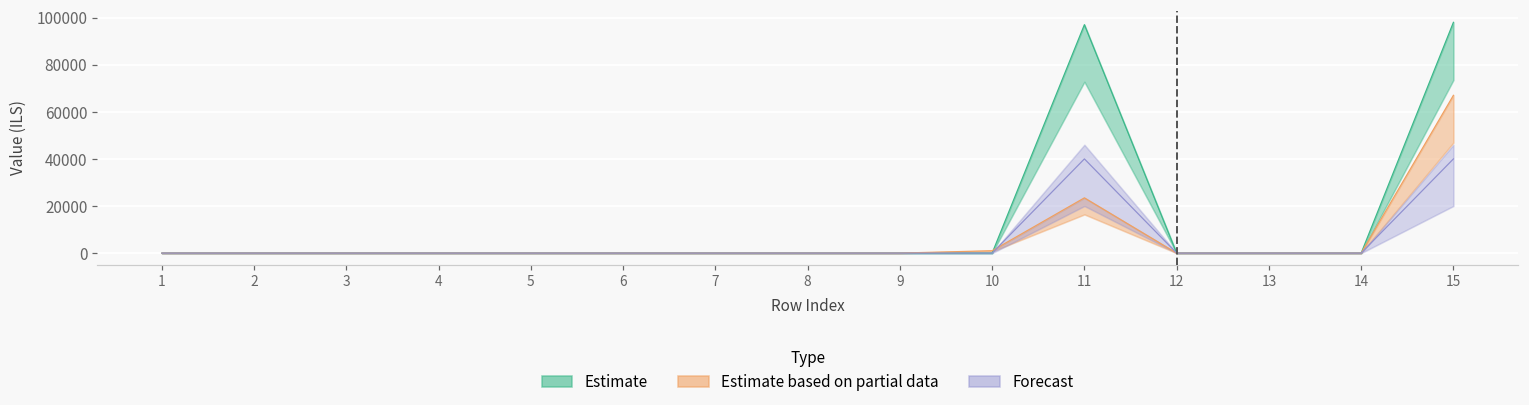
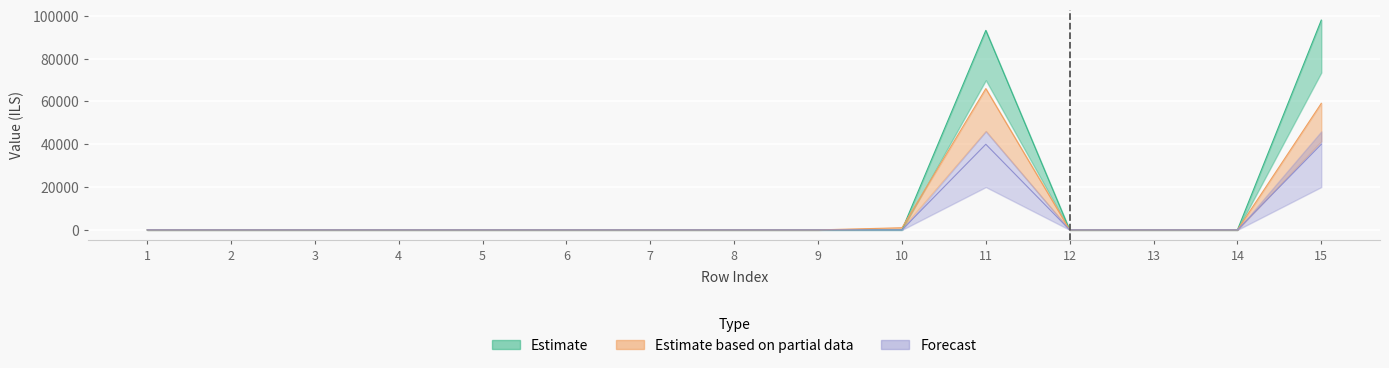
  {
    "Estimate": {
-     "11": 97000,
+     "11": 93000,
      "15": 98000
    },
    "Estimate based on partial data": {
-     "11": 23000,
-     "15": 67000
+     "11": 66000,
+     "15": 59000
    }
  }
